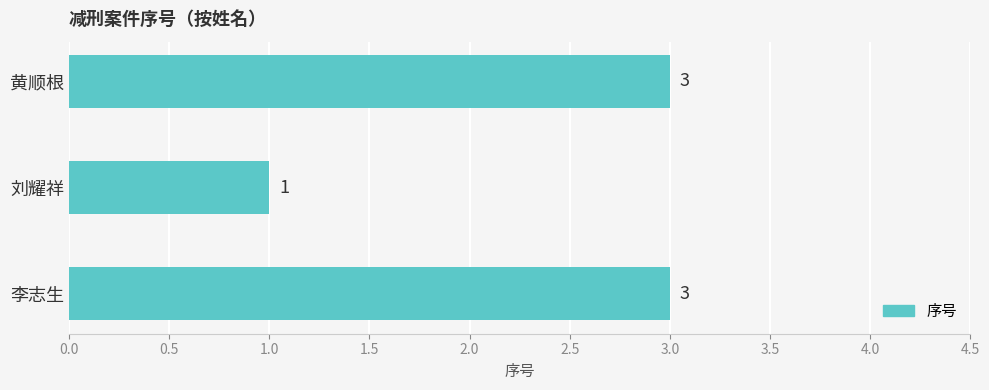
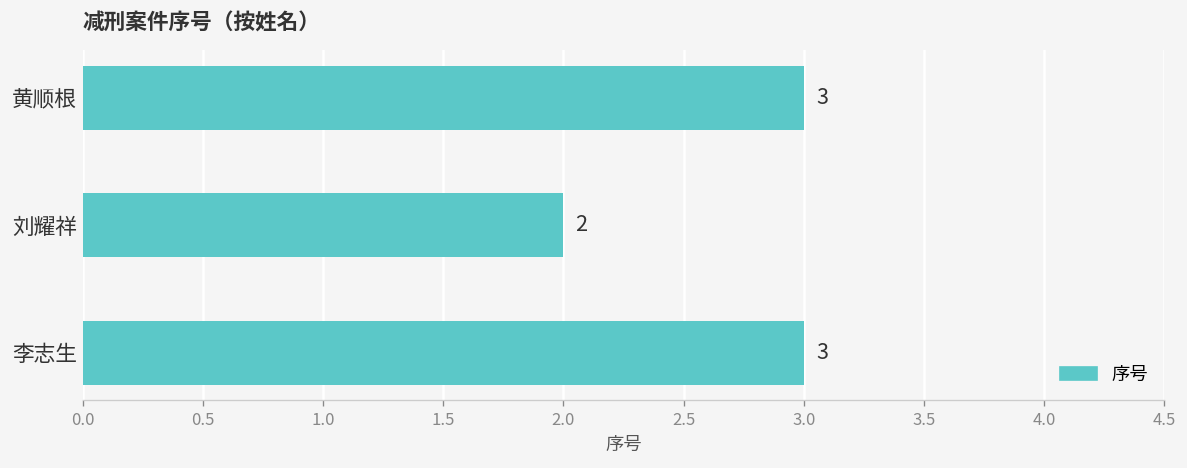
  {
    "黄顺根": 3,
-   "刘耀祥": 1,
+   "刘耀祥": 2,
    "李志生": 3
  }
